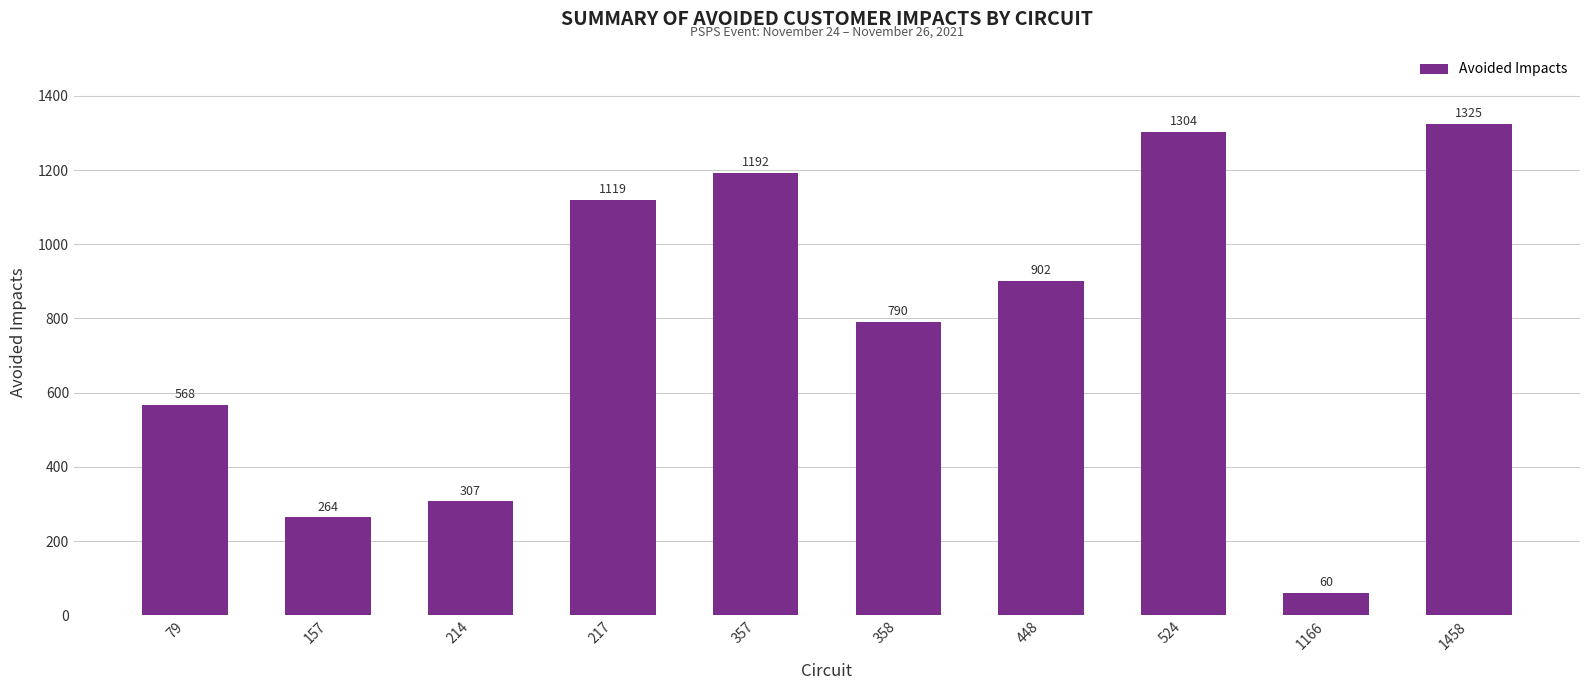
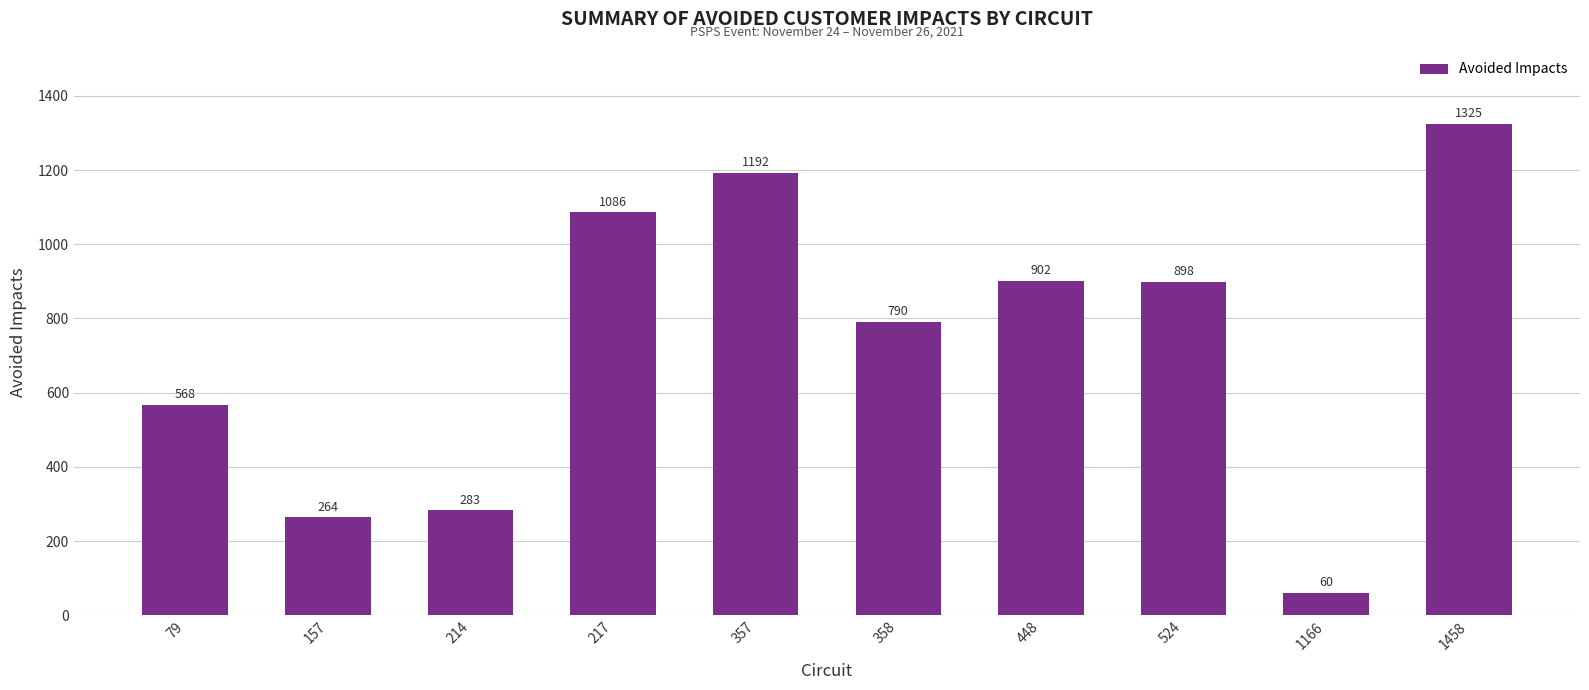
  {
    "79": 568,
    "157": 264,
-   "214": 307,
-   "217": 1119,
+   "214": 283,
+   "217": 1086,
    "357": 1192,
    "358": 790,
    "448": 902,
-   "524": 1304,
+   "524": 898,
    "1166": 60,
    "1458": 1325
  }
